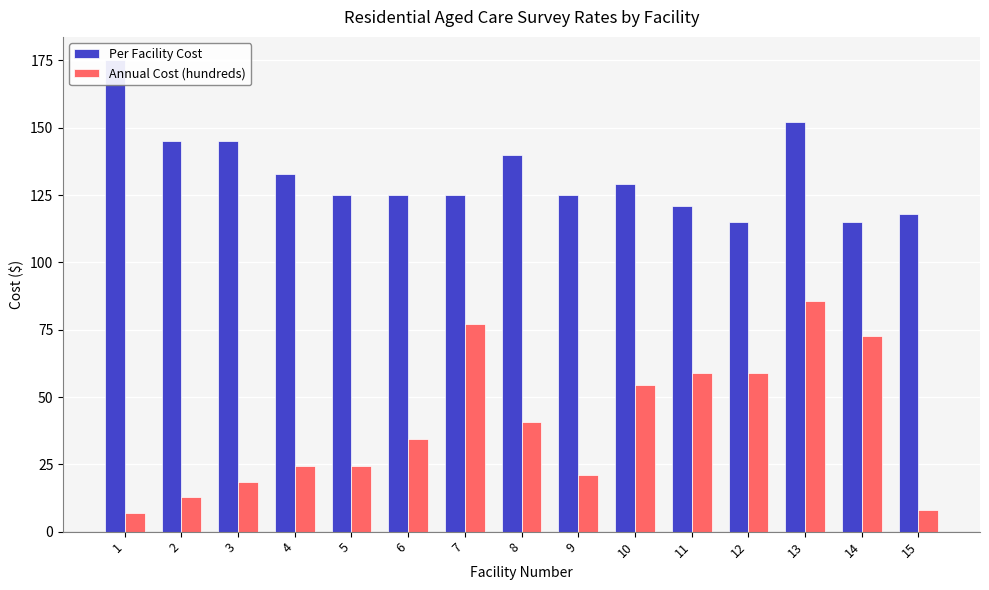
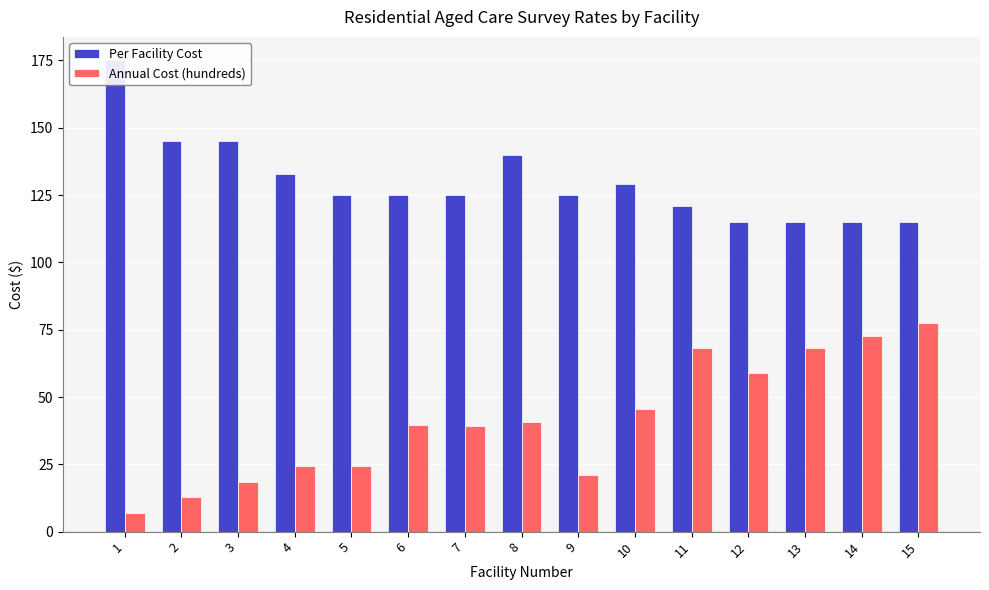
  {
    "Per Facility Cost": {
      "2": 145,
      "3": 145,
      "4": 133,
      "5": 125,
      "6": 125,
      "7": 125,
      "8": 140,
      "9": 125,
      "10": 129,
      "11": 121,
      "12": 115,
-     "13": 152,
+     "13": 115,
      "14": 115,
-     "15": 118
+     "15": 115
    },
    "Annual Cost (hundreds)": {
      "1": 7,
      "2": 13,
      "3": 19,
      "4": 24,
      "5": 24,
-     "6": 34,
-     "7": 77,
+     "6": 40,
+     "7": 39,
      "8": 41,
      "9": 21,
-     "10": 54,
-     "11": 59,
+     "10": 46,
+     "11": 68,
      "12": 59,
-     "13": 86,
+     "13": 68,
      "14": 73,
-     "15": 8
+     "15": 77
    }
  }
